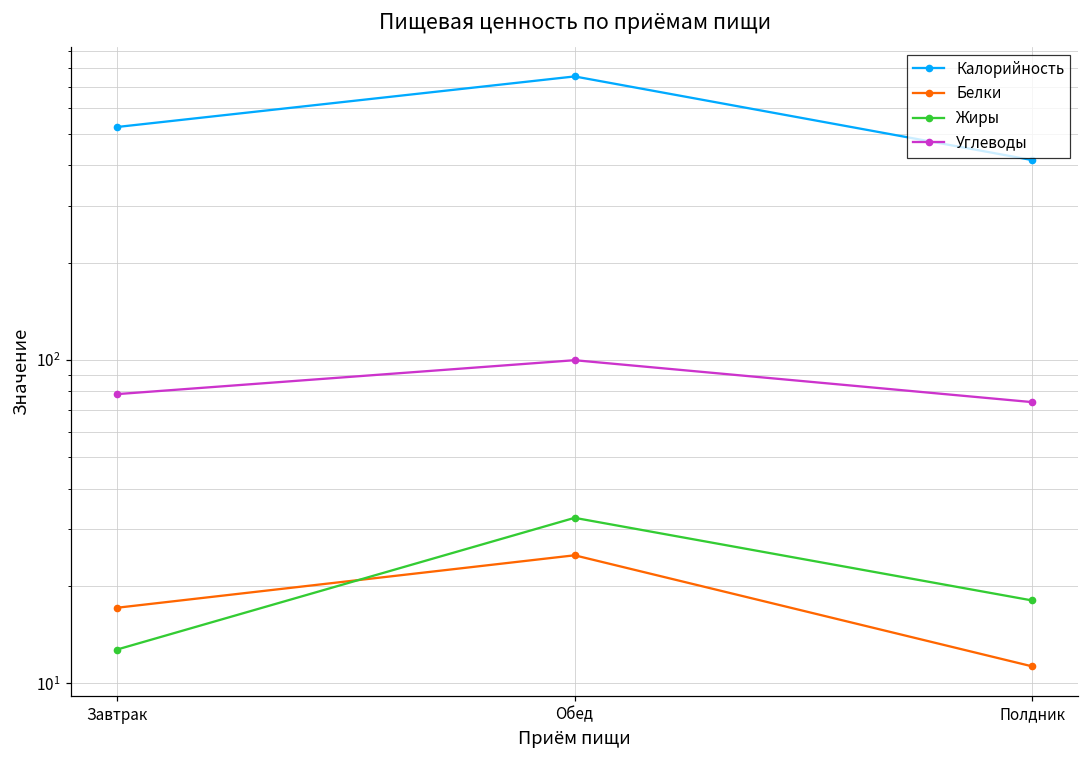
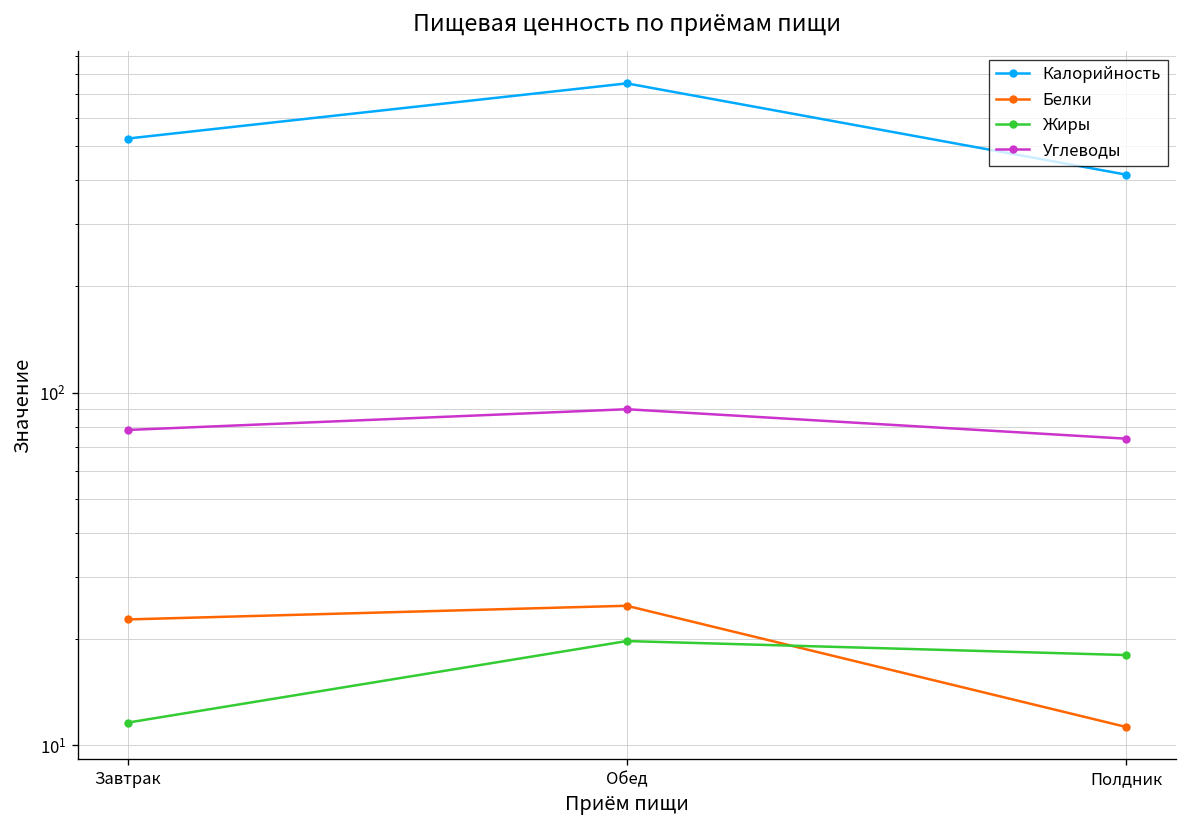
  {
    "Калорийность": {
      "Завтрак": 530,
      "Обед": 750,
      "Полдник": 410
    },
    "Белки": {
-     "Завтрак": 17,
+     "Завтрак": 23,
      "Обед": 25,
      "Полдник": 11.3
    },
    "Жиры": {
-     "Завтрак": 12.7,
-     "Обед": 32,
+     "Завтрак": 11.6,
+     "Обед": 20,
      "Полдник": 18
    },
    "Углеводы": {
      "Завтрак": 78,
-     "Обед": 100,
+     "Обед": 90,
      "Полдник": 74
    }
  }
